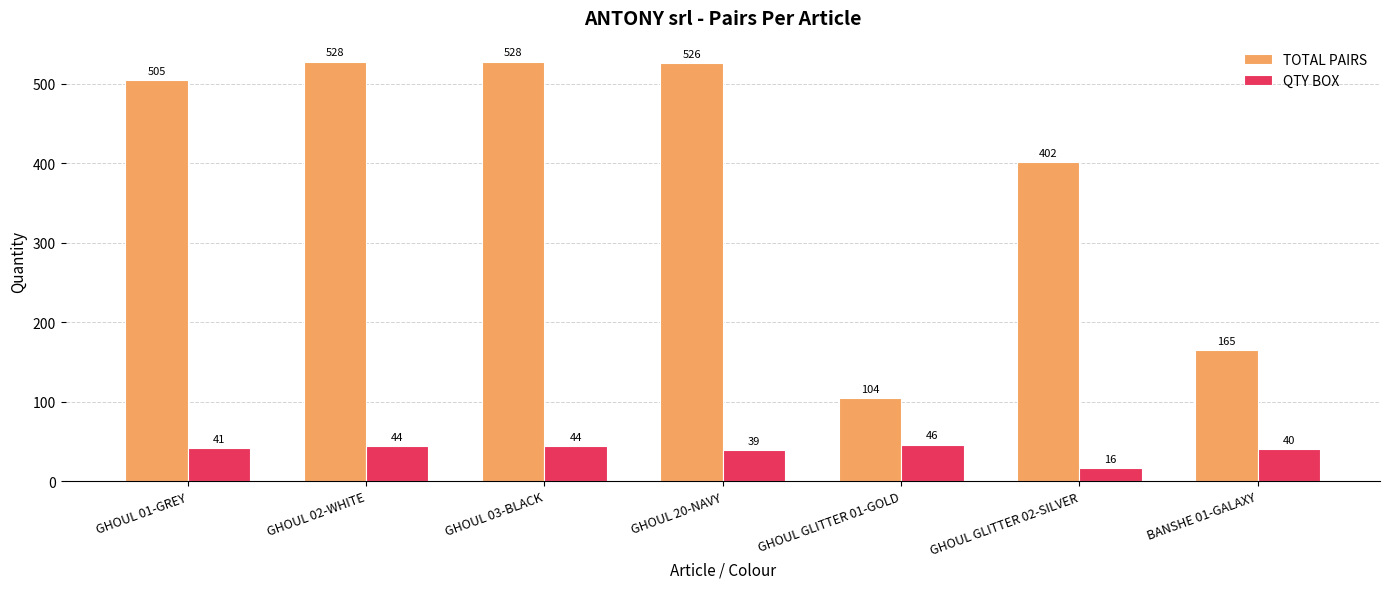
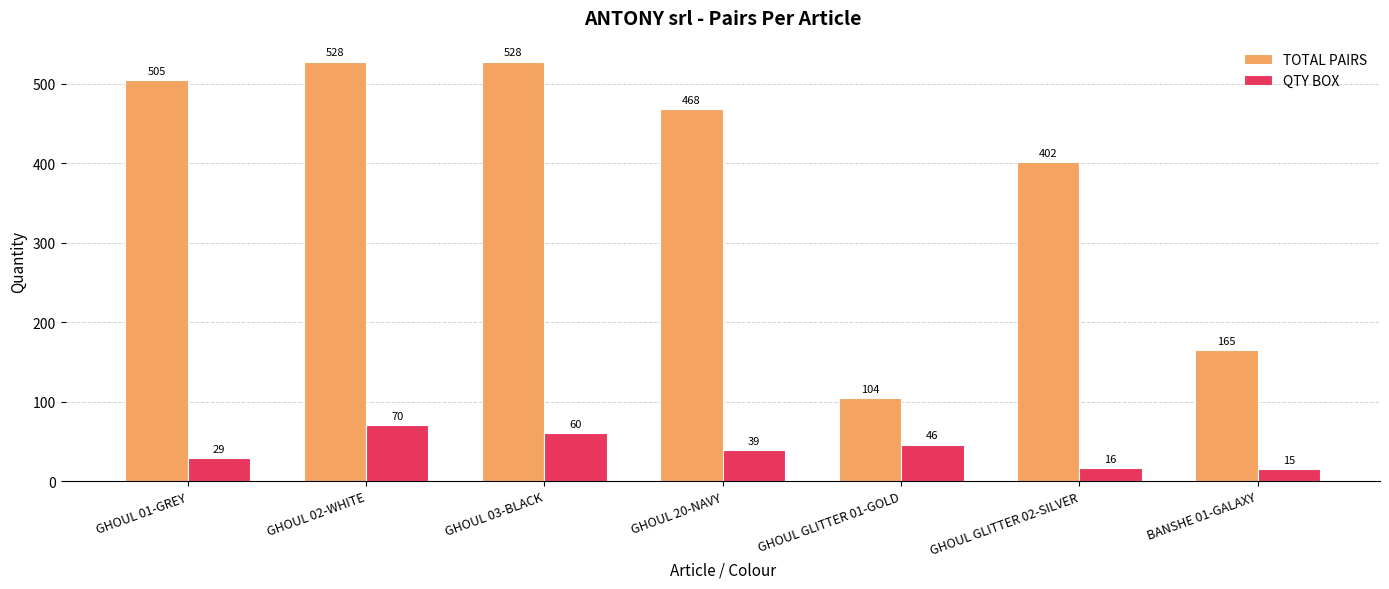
  {
    "TOTAL PAIRS": {
      "GHOUL 01-GREY": 505,
      "GHOUL 02-WHITE": 528,
      "GHOUL 03-BLACK": 528,
-     "GHOUL 20-NAVY": 526,
+     "GHOUL 20-NAVY": 468,
      "GHOUL GLITTER 01-GOLD": 104,
      "GHOUL GLITTER 02-SILVER": 402,
      "BANSHE 01-GALAXY": 165
    },
    "QTY BOX": {
-     "GHOUL 01-GREY": 41,
-     "GHOUL 02-WHITE": 44,
-     "GHOUL 03-BLACK": 44,
+     "GHOUL 01-GREY": 29,
+     "GHOUL 02-WHITE": 70,
+     "GHOUL 03-BLACK": 60,
      "GHOUL 20-NAVY": 39,
      "GHOUL GLITTER 01-GOLD": 46,
      "GHOUL GLITTER 02-SILVER": 16,
-     "BANSHE 01-GALAXY": 40
+     "BANSHE 01-GALAXY": 15
    }
  }
